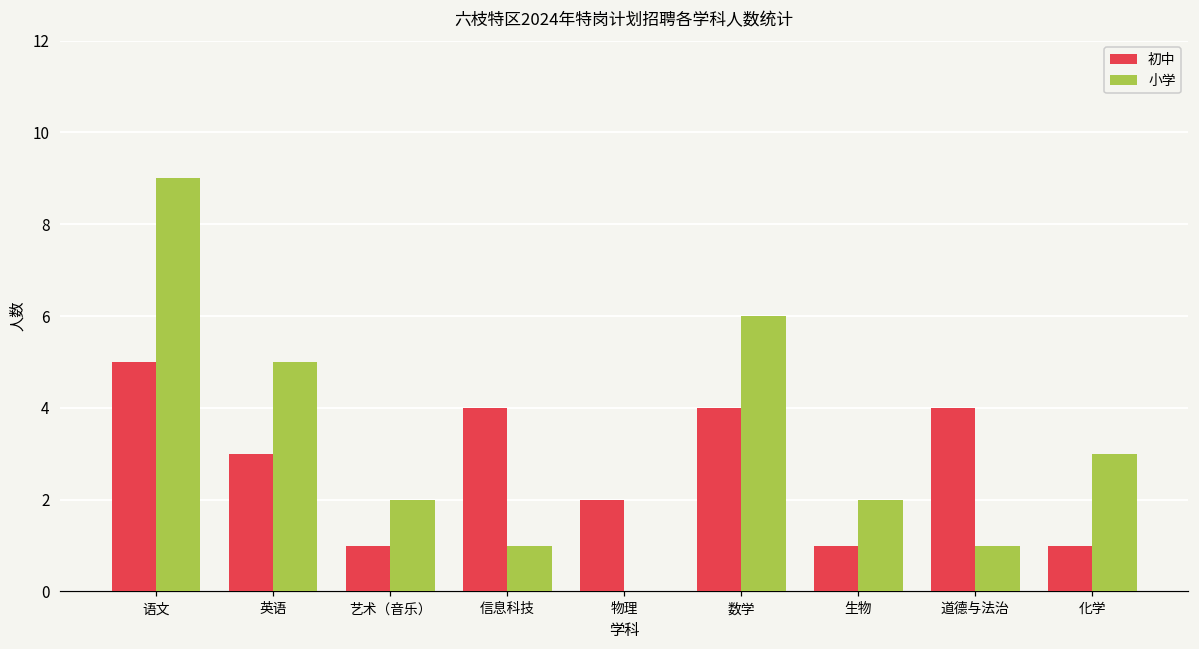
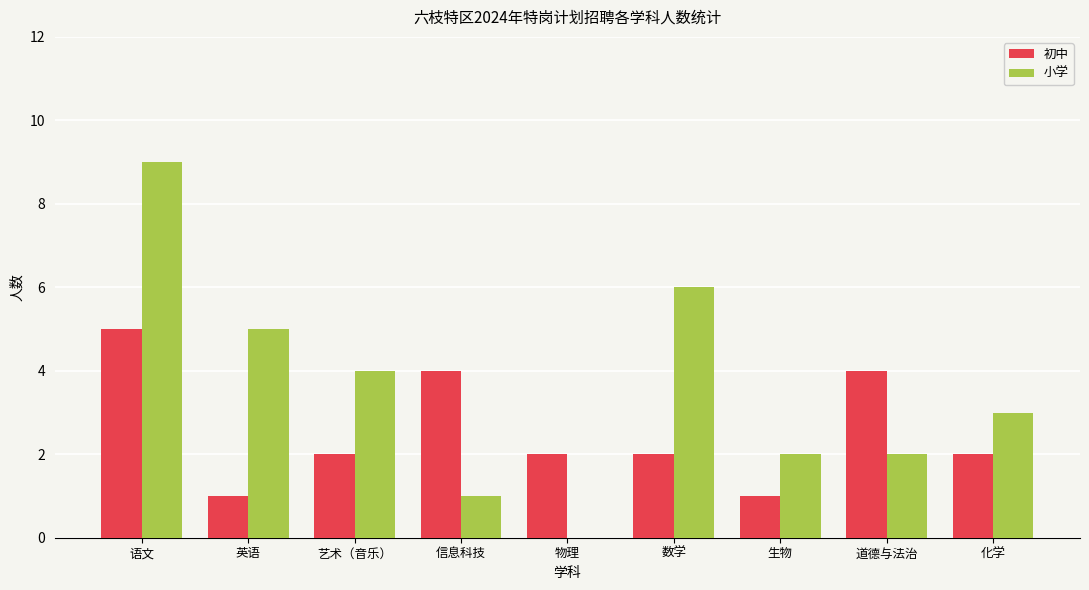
  {
    "初中": {
      "语文": 5,
-     "英语": 3,
-     "艺术（音乐）": 1,
+     "英语": 1,
+     "艺术（音乐）": 2,
      "信息科技": 4,
      "物理": 2,
-     "数学": 4,
+     "数学": 2,
      "生物": 1,
      "道德与法治": 4,
-     "化学": 1
+     "化学": 2
    },
    "小学": {
      "语文": 9,
      "英语": 5,
-     "艺术（音乐）": 2,
+     "艺术（音乐）": 4,
      "信息科技": 1,
      "物理": 0,
      "数学": 6,
      "生物": 2,
-     "道德与法治": 1,
+     "道德与法治": 2,
      "化学": 3
    }
  }
